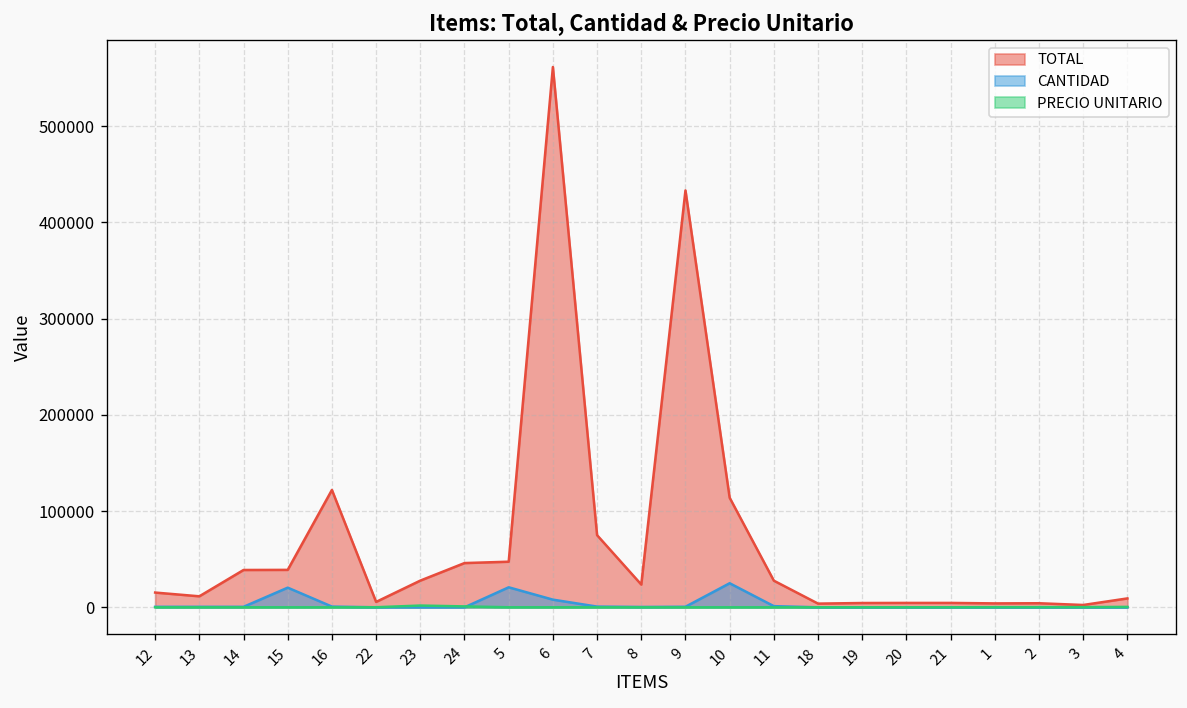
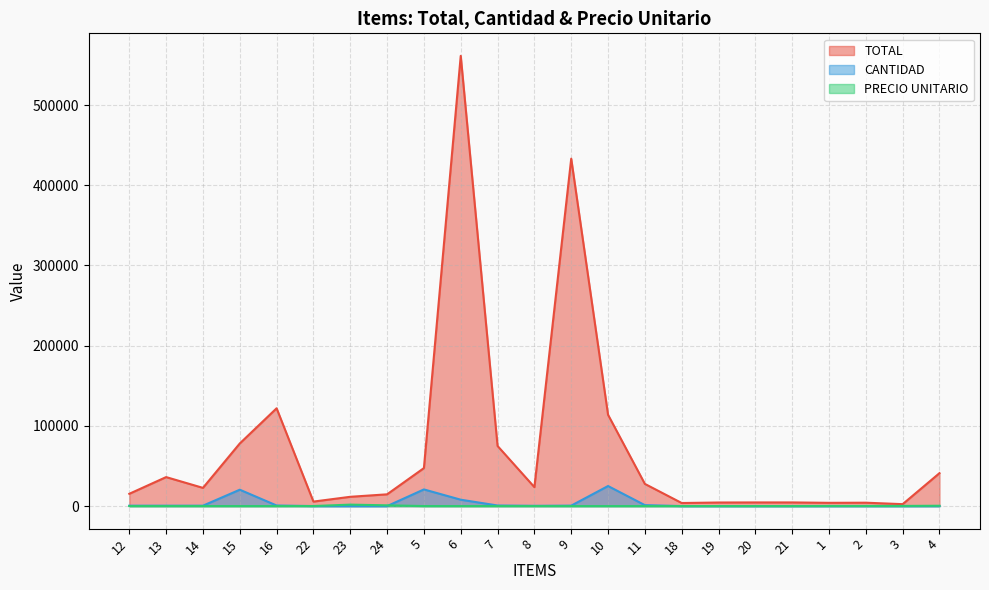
  {
    "TOTAL": {
      "12": 20000,
-     "13": 10000,
-     "14": 40000,
-     "15": 40000,
+     "13": 40000,
+     "14": 20000,
+     "15": 80000,
      "16": 120000,
      "22": 10000,
-     "23": 30000,
-     "24": 50000,
+     "23": 10000,
+     "24": 10000,
      "5": 50000,
      "6": 560000,
      "7": 70000,
      "8": 20000,
      "9": 430000,
      "10": 110000,
      "11": 30000,
      "18": 0,
      "19": 0,
      "20": 0,
      "21": 0,
      "1": 0,
      "2": 0,
-     "4": 10000
+     "4": 40000
    },
    "CANTIDAD": {
      "15": 20000,
      "5": 20000,
      "6": 10000,
      "10": 30000
    },
    "PRECIO UNITARIO": {
      "15": 0,
      "5": 0,
      "6": 0,
      "10": 0
    }
  }
